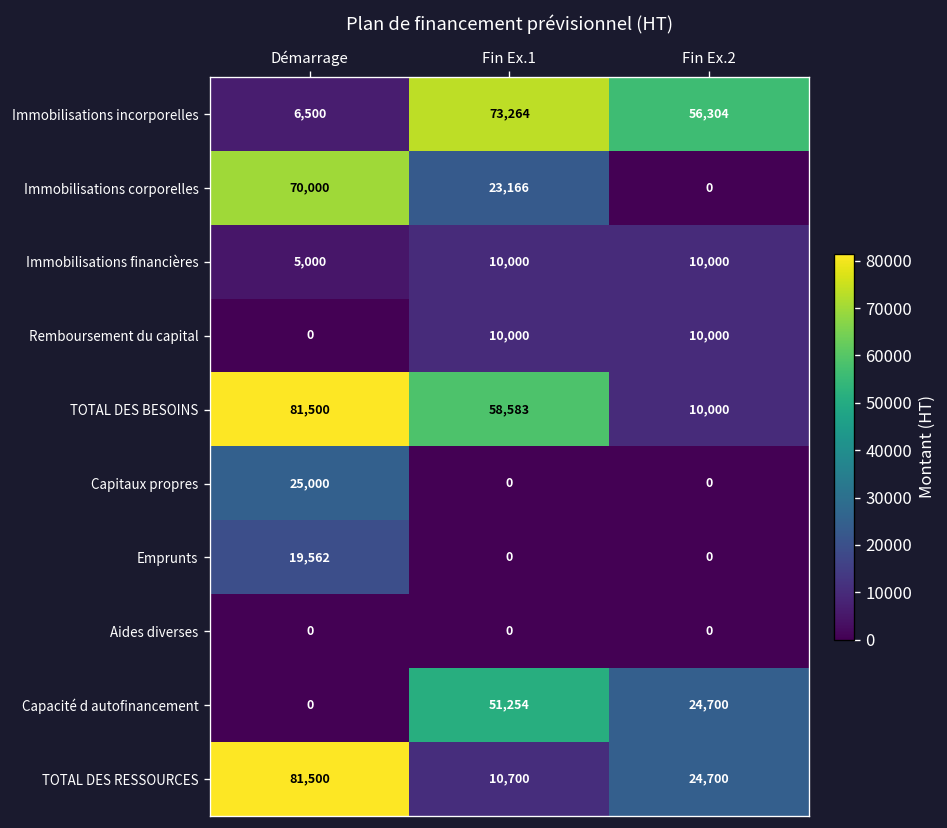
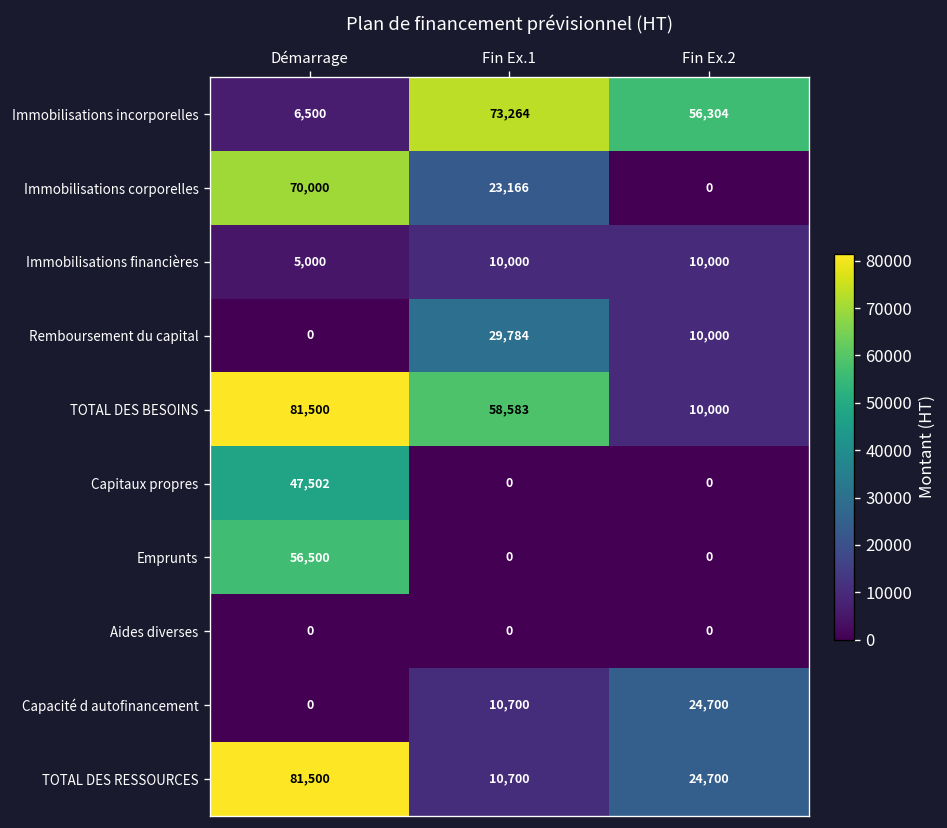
  {
    "Immobilisations incorporelles": {
      "Démarrage": "6,500",
      "Fin Ex.1": "73,264",
      "Fin Ex.2": "56,304"
    },
    "Immobilisations corporelles": {
      "Démarrage": "70,000",
      "Fin Ex.1": "23,166",
      "Fin Ex.2": "0"
    },
    "Immobilisations financières": {
      "Démarrage": "5,000",
      "Fin Ex.1": "10,000",
      "Fin Ex.2": "10,000"
    },
    "Remboursement du capital": {
      "Démarrage": "0",
-     "Fin Ex.1": "10,000",
+     "Fin Ex.1": "29,784",
      "Fin Ex.2": "10,000"
    },
    "TOTAL DES BESOINS": {
      "Démarrage": "81,500",
      "Fin Ex.1": "58,583",
      "Fin Ex.2": "10,000"
    },
    "Capitaux propres": {
-     "Démarrage": "25,000",
+     "Démarrage": "47,502",
      "Fin Ex.1": "0",
      "Fin Ex.2": "0"
    },
    "Emprunts": {
-     "Démarrage": "19,562",
+     "Démarrage": "56,500",
      "Fin Ex.1": "0",
      "Fin Ex.2": "0"
    },
    "Aides diverses": {
      "Démarrage": "0",
      "Fin Ex.1": "0",
      "Fin Ex.2": "0"
    },
    "Capacité d autofinancement": {
      "Démarrage": "0",
-     "Fin Ex.1": "51,254",
+     "Fin Ex.1": "10,700",
      "Fin Ex.2": "24,700"
    },
    "TOTAL DES RESSOURCES": {
      "Démarrage": "81,500",
      "Fin Ex.1": "10,700",
      "Fin Ex.2": "24,700"
    }
  }
